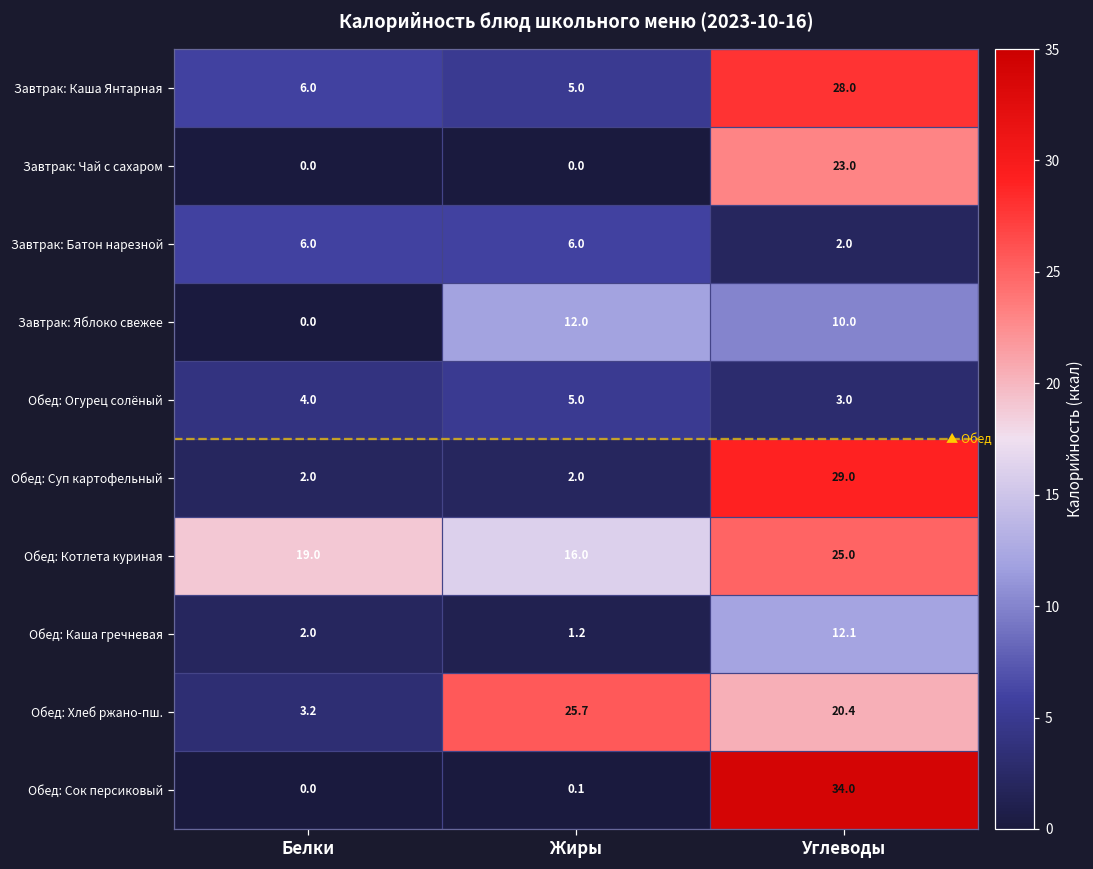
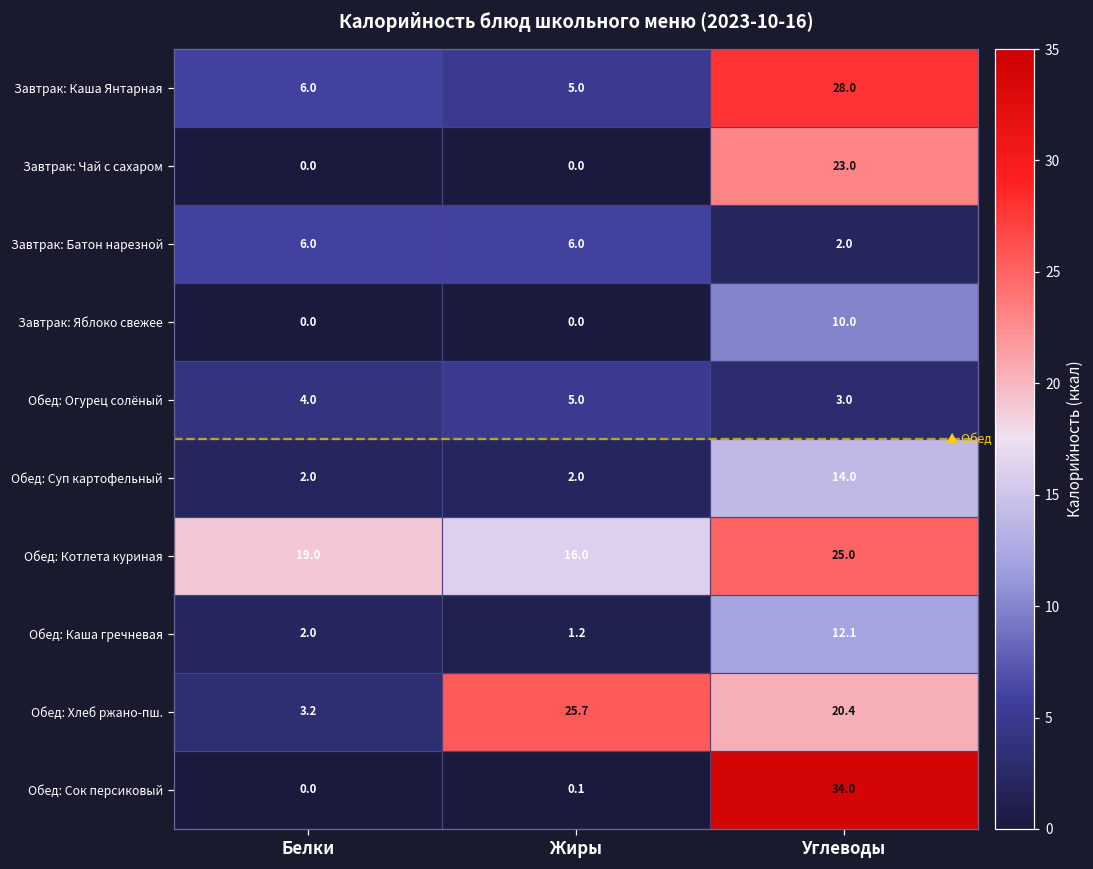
  {
    "Завтрак: Каша Янтарная": {
      "Белки": 6.0,
      "Жиры": 5.0,
      "Углеводы": 28.0
    },
    "Завтрак: Чай с сахаром": {
      "Белки": 0.0,
      "Жиры": 0.0,
      "Углеводы": 23.0
    },
    "Завтрак: Батон нарезной": {
      "Белки": 6.0,
      "Жиры": 6.0,
      "Углеводы": 2.0
    },
    "Завтрак: Яблоко свежее": {
      "Белки": 0.0,
-     "Жиры": 12.0,
+     "Жиры": 0.0,
      "Углеводы": 10.0
    },
    "Обед: Огурец солёный": {
      "Белки": 4.0,
      "Жиры": 5.0
    },
    "Обед: Суп картофельный": {
      "Белки": 2.0,
      "Жиры": 2.0,
-     "Углеводы": 29.0
+     "Углеводы": 14.0
    },
    "Обед: Котлета куриная": {
      "Белки": 19.0,
      "Углеводы": 25.0
    },
    "Обед: Каша гречневая": {
      "Белки": 2.0,
      "Жиры": 1.2,
      "Углеводы": 12.1
    },
    "Обед: Хлеб ржано-пш.": {
      "Белки": 3.2,
      "Жиры": 25.7,
      "Углеводы": 20.4
    },
    "Обед: Сок персиковый": {
      "Белки": 0.0,
      "Жиры": 0.1,
      "Углеводы": 34.0
    }
  }
